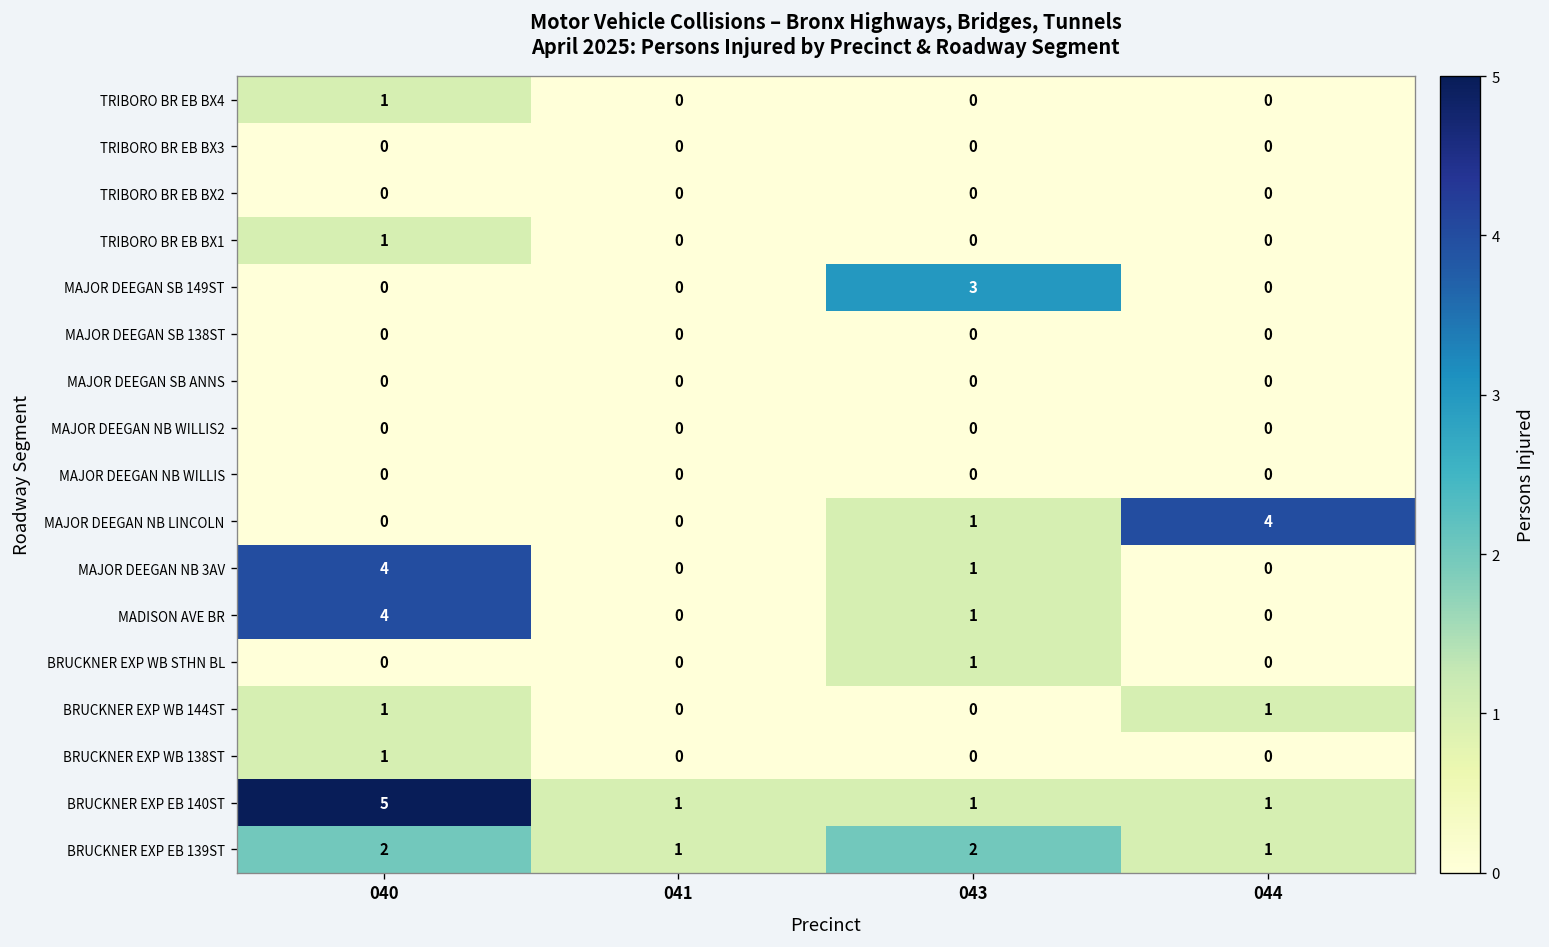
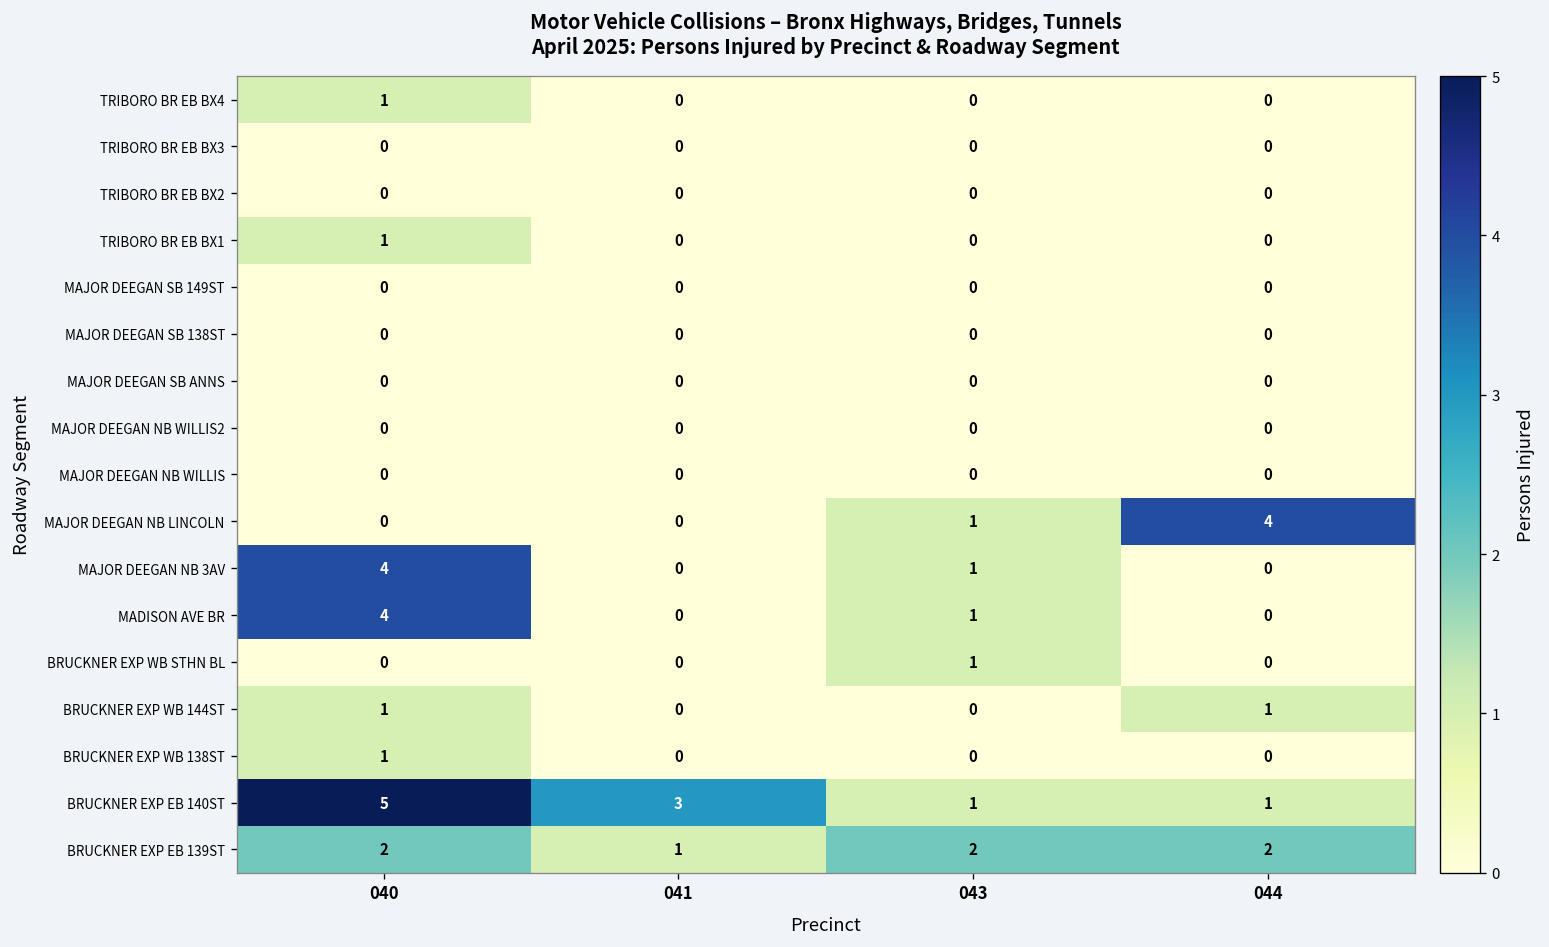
  {
    "TRIBORO BR EB BX4": {
      "040": 1,
      "041": 0,
      "043": 0,
      "044": 0
    },
    "TRIBORO BR EB BX3": {
      "040": 0,
      "041": 0,
      "043": 0,
      "044": 0
    },
    "TRIBORO BR EB BX2": {
      "040": 0,
      "041": 0,
      "043": 0,
      "044": 0
    },
    "TRIBORO BR EB BX1": {
      "040": 1,
      "041": 0,
      "043": 0,
      "044": 0
    },
    "MAJOR DEEGAN SB 149ST": {
      "040": 0,
      "041": 0,
-     "043": 3,
+     "043": 0,
      "044": 0
    },
    "MAJOR DEEGAN SB 138ST": {
      "040": 0,
      "041": 0,
      "043": 0,
      "044": 0
    },
    "MAJOR DEEGAN SB ANNS": {
      "040": 0,
      "041": 0,
      "043": 0,
      "044": 0
    },
    "MAJOR DEEGAN NB WILLIS2": {
      "040": 0,
      "041": 0,
      "043": 0,
      "044": 0
    },
    "MAJOR DEEGAN NB WILLIS": {
      "040": 0,
      "041": 0,
      "043": 0,
      "044": 0
    },
    "MAJOR DEEGAN NB LINCOLN": {
      "040": 0,
      "041": 0,
      "043": 1,
      "044": 4
    },
    "MAJOR DEEGAN NB 3AV": {
      "040": 4,
      "041": 0,
      "043": 1,
      "044": 0
    },
    "MADISON AVE BR": {
      "040": 4,
      "041": 0,
      "043": 1,
      "044": 0
    },
    "BRUCKNER EXP WB STHN BL": {
      "040": 0,
      "041": 0,
      "043": 1,
      "044": 0
    },
    "BRUCKNER EXP WB 144ST": {
      "040": 1,
      "041": 0,
      "043": 0,
      "044": 1
    },
    "BRUCKNER EXP WB 138ST": {
      "040": 1,
      "041": 0,
      "043": 0,
      "044": 0
    },
    "BRUCKNER EXP EB 140ST": {
      "040": 5,
-     "041": 1,
+     "041": 3,
      "043": 1,
      "044": 1
    },
    "BRUCKNER EXP EB 139ST": {
      "040": 2,
      "041": 1,
      "043": 2,
-     "044": 1
+     "044": 2
    }
  }
